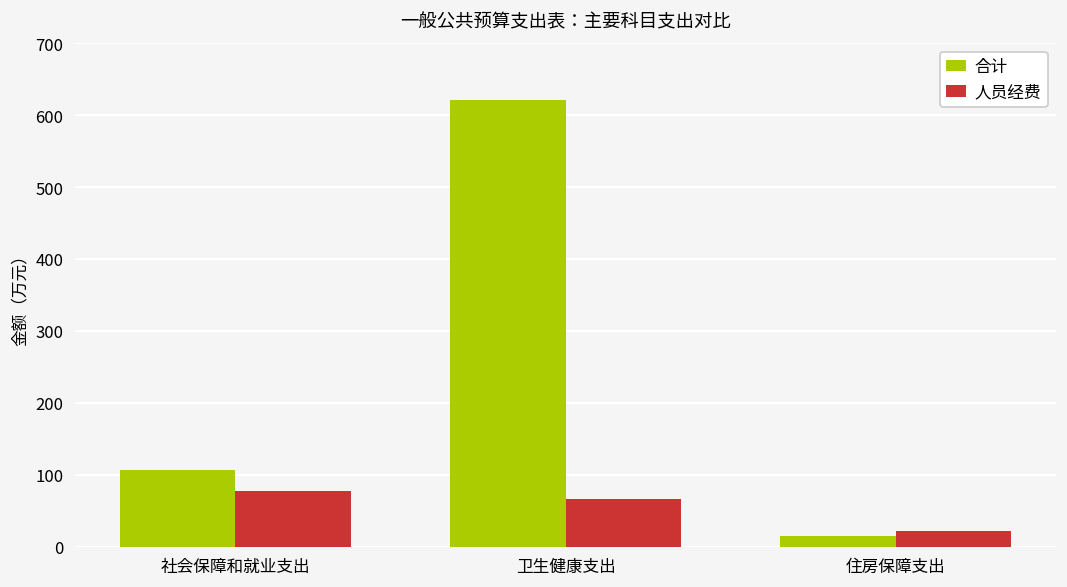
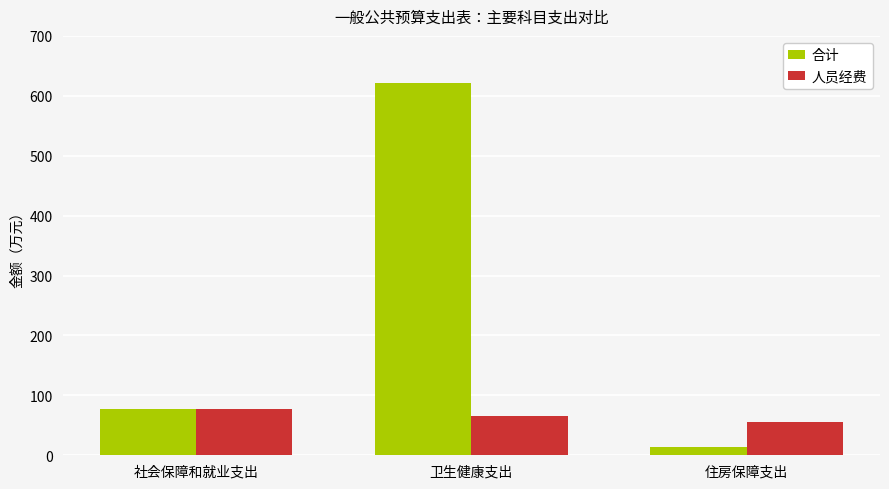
  {
    "合计": {
-     "社会保障和就业支出": 110,
+     "社会保障和就业支出": 80,
      "卫生健康支出": 620,
      "住房保障支出": 10
    },
    "人员经费": {
      "社会保障和就业支出": 80,
      "卫生健康支出": 70,
-     "住房保障支出": 20
+     "住房保障支出": 50
    }
  }
